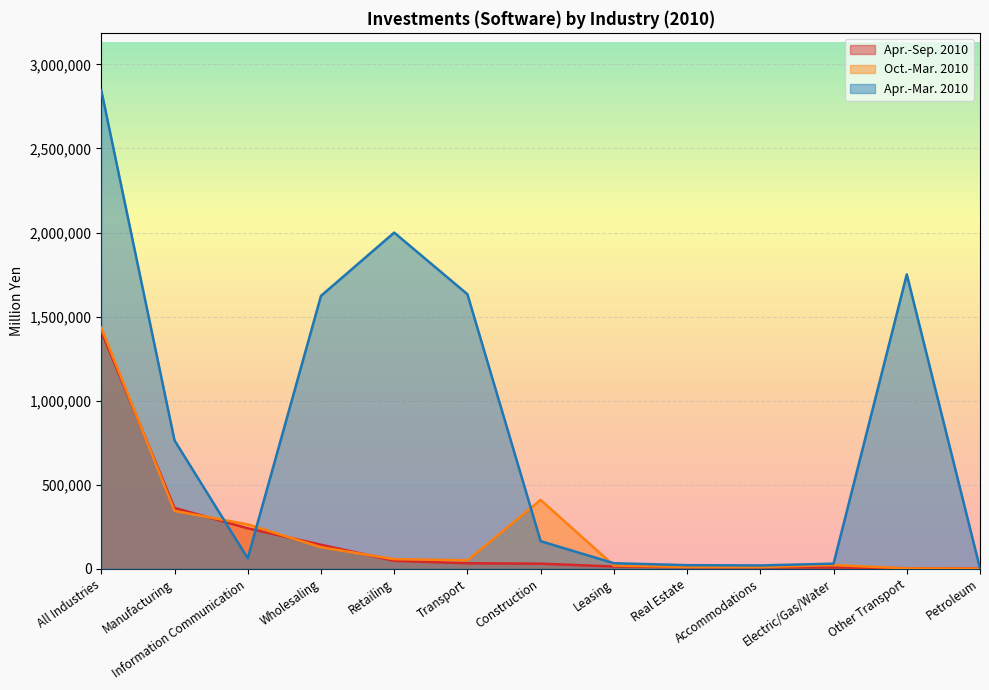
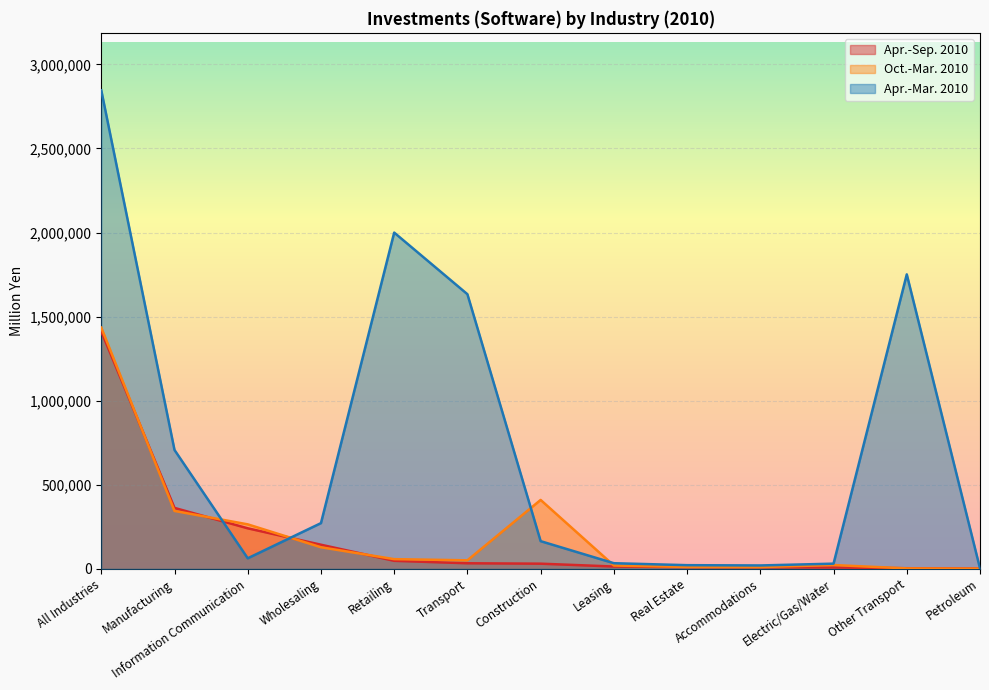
  {
    "Apr.-Sep. 2010": {
      "All Industries": "1,410,000",
      "Manufacturing": "360,000",
      "Information Communication": "240,000",
      "Wholesaling": "140,000",
      "Transport": "30,000",
      "Construction": "30,000"
    },
    "Oct.-Mar. 2010": {
      "All Industries": "1,430,000",
      "Manufacturing": "340,000",
      "Information Communication": "260,000",
      "Wholesaling": "130,000",
      "Transport": "50,000",
      "Construction": "410,000"
    },
    "Apr.-Mar. 2010": {
      "All Industries": "2,850,000",
-     "Manufacturing": "760,000",
+     "Manufacturing": "710,000",
      "Information Communication": "60,000",
-     "Wholesaling": "1,620,000",
+     "Wholesaling": "270,000",
      "Retailing": "2,000,000",
      "Transport": "1,630,000",
      "Construction": "160,000",
      "Other Transport": "1,750,000"
    }
  }
